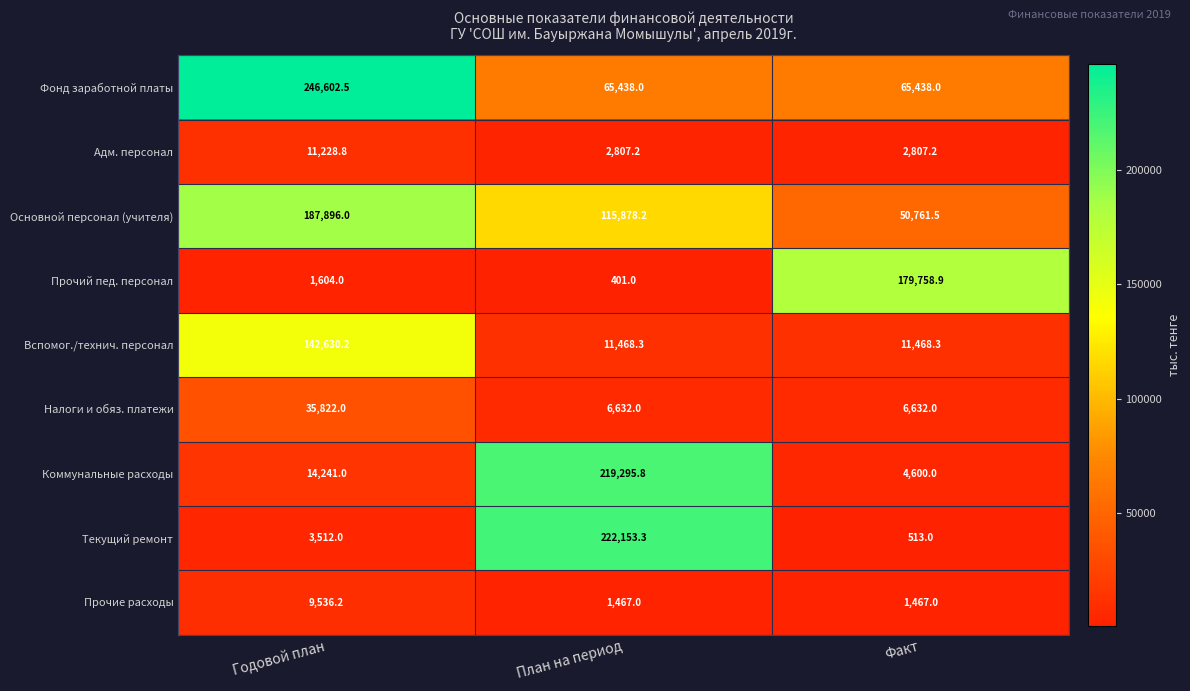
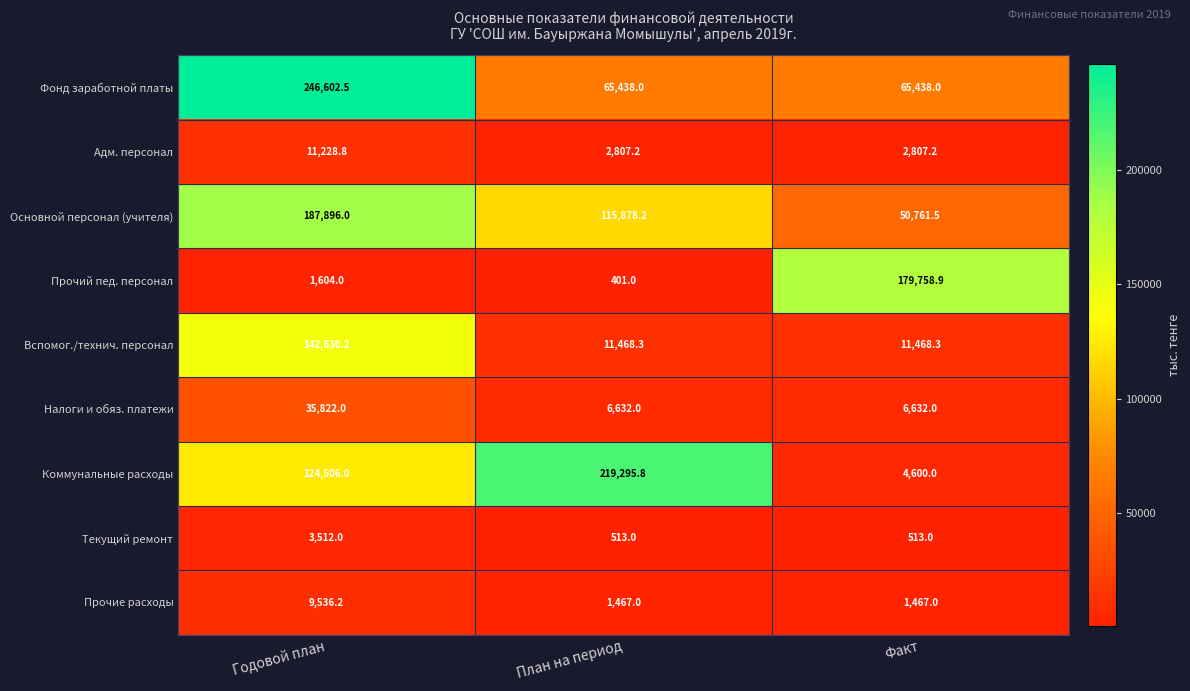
  {
    "Фонд заработной платы": {
      "Годовой план": "246,602.5",
      "План на период": "65,438.0",
      "Факт": "65,438.0"
    },
    "Адм. персонал": {
      "Годовой план": "11,228.8",
      "План на период": "2,807.2",
      "Факт": "2,807.2"
    },
    "Основной персонал (учителя)": {
      "Годовой план": "187,896.0",
      "План на период": "115,878.2",
      "Факт": "50,761.5"
    },
    "Прочий пед. персонал": {
      "Годовой план": "1,604.0",
      "План на период": "401.0",
      "Факт": "179,758.9"
    },
    "Вспомог./технич. персонал": {
      "Годовой план": "142,630.2",
      "План на период": "11,468.3",
      "Факт": "11,468.3"
    },
    "Налоги и обяз. платежи": {
      "Годовой план": "35,822.0",
      "План на период": "6,632.0",
      "Факт": "6,632.0"
    },
    "Коммунальные расходы": {
-     "Годовой план": "14,241.0",
+     "Годовой план": "124,506.0",
      "План на период": "219,295.8",
      "Факт": "4,600.0"
    },
    "Текущий ремонт": {
      "Годовой план": "3,512.0",
-     "План на период": "222,153.3",
+     "План на период": "513.0",
      "Факт": "513.0"
    },
    "Прочие расходы": {
      "Годовой план": "9,536.2",
      "План на период": "1,467.0",
      "Факт": "1,467.0"
    }
  }
